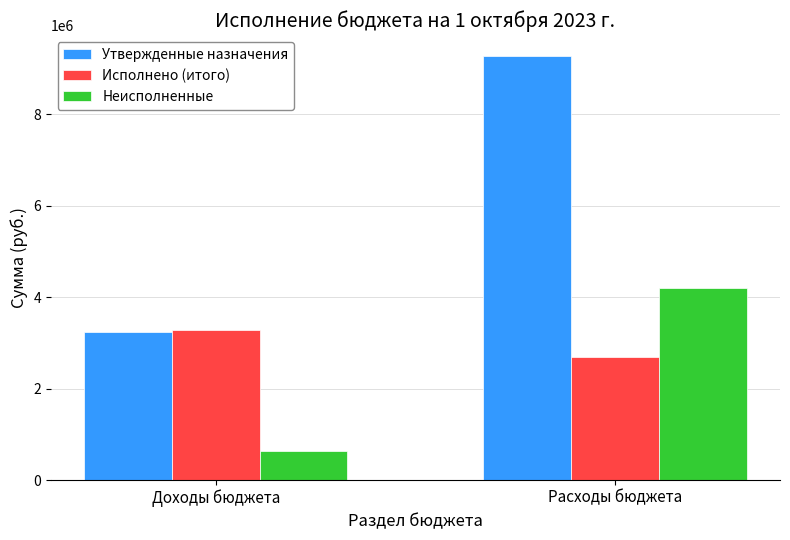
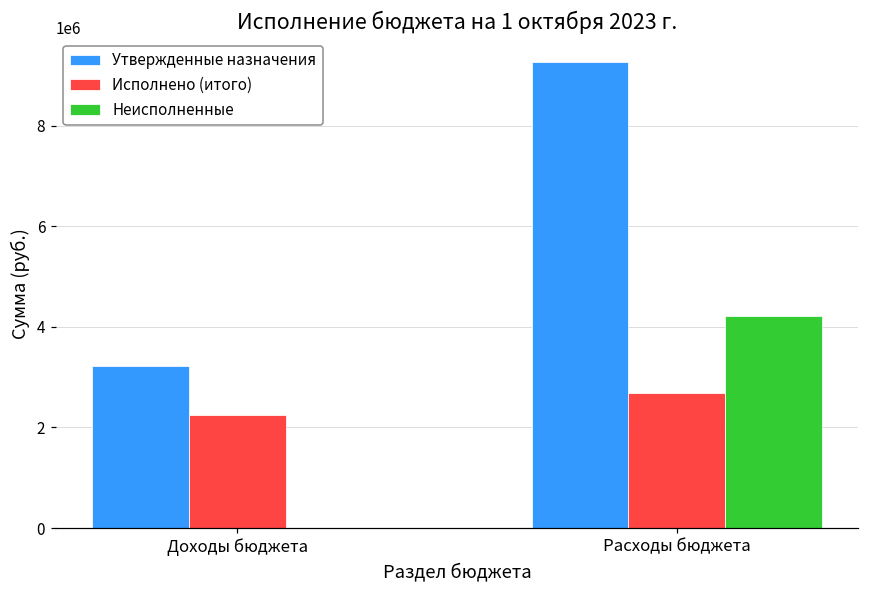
  {
    "Утвержденные назначения": {
      "Доходы бюджета": 3200000,
      "Расходы бюджета": 9300000
    },
    "Исполнено (итого)": {
-     "Доходы бюджета": 3300000,
+     "Доходы бюджета": 2200000,
      "Расходы бюджета": 2700000
    },
    "Неисполненные": {
-     "Доходы бюджета": 600000,
+     "Доходы бюджета": 0,
      "Расходы бюджета": 4200000
    }
  }
